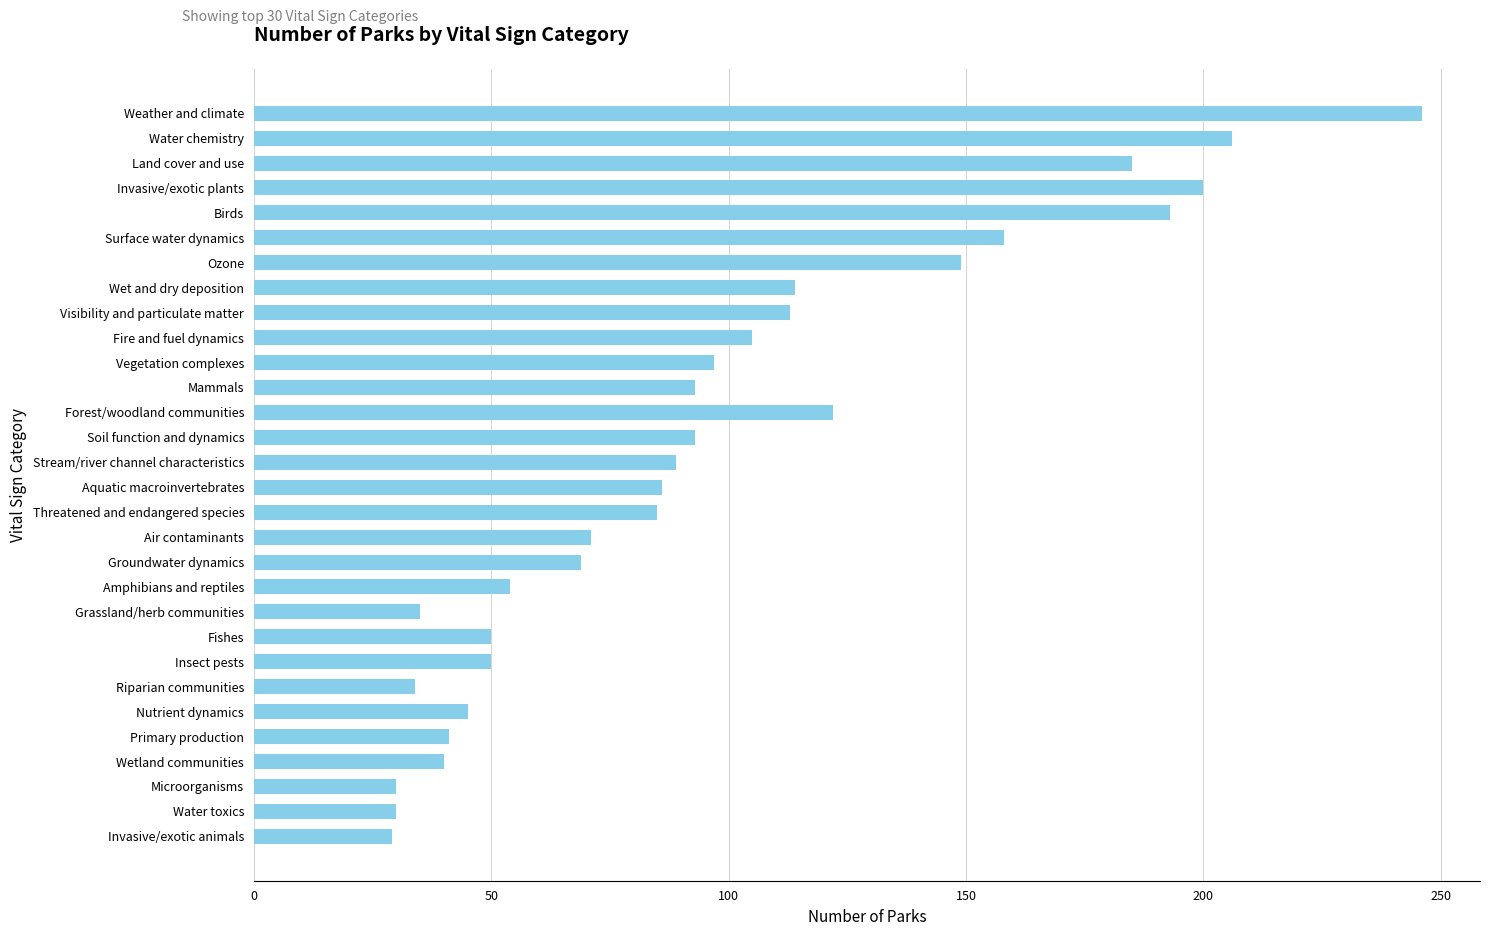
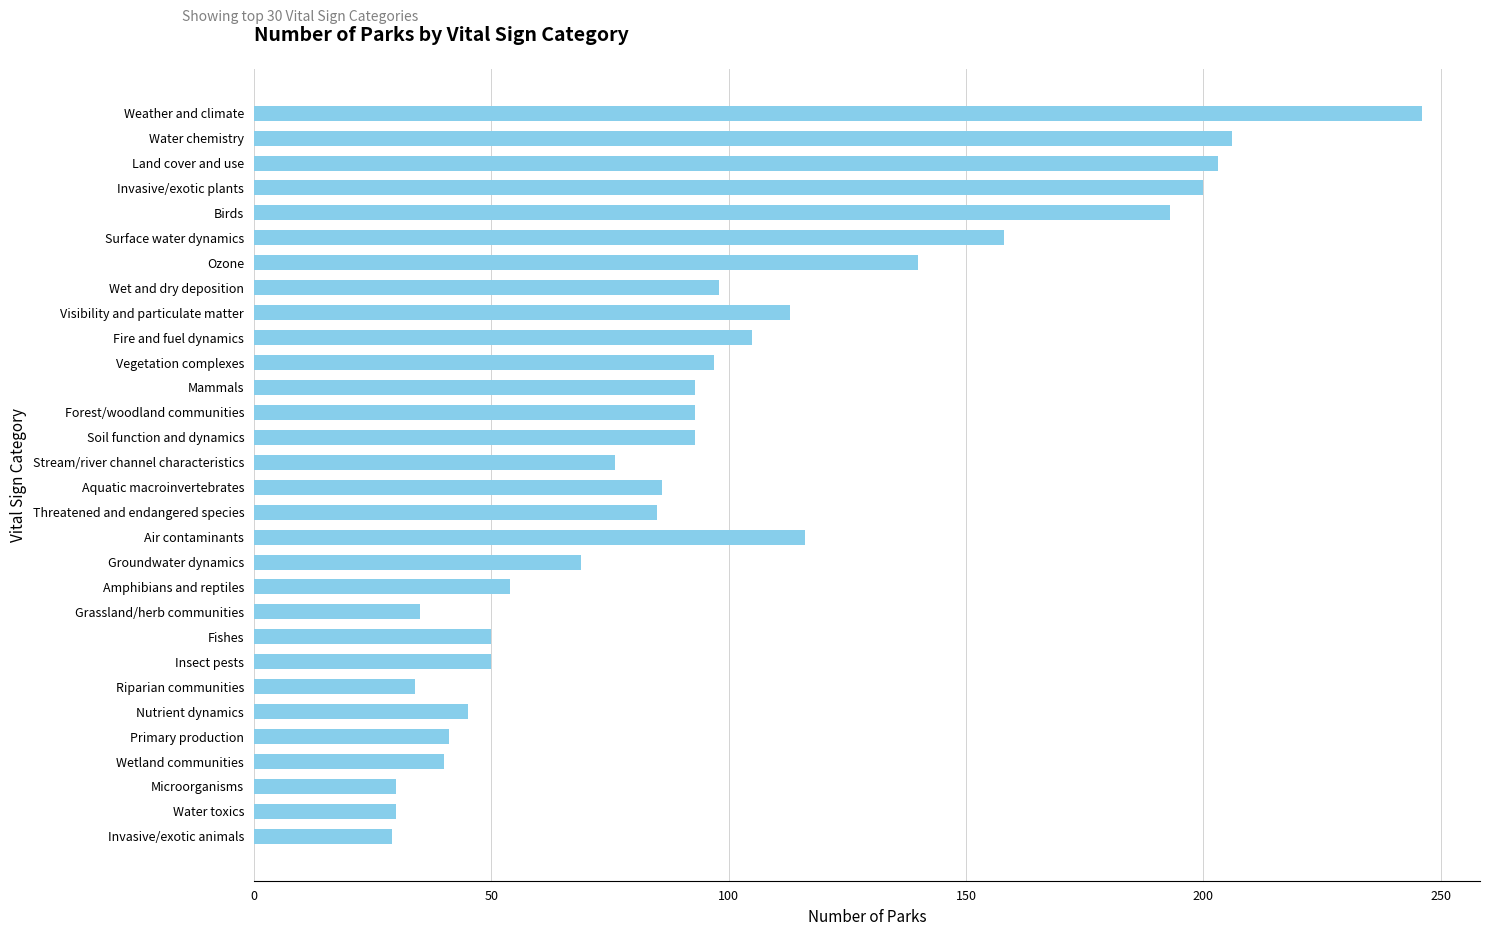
  {
    "Weather and climate": 246,
    "Water chemistry": 206,
-   "Land cover and use": 185,
+   "Land cover and use": 203,
    "Invasive/exotic plants": 200,
    "Birds": 193,
    "Surface water dynamics": 158,
-   "Ozone": 149,
-   "Wet and dry deposition": 114,
+   "Ozone": 140,
+   "Wet and dry deposition": 98,
    "Visibility and particulate matter": 113,
    "Fire and fuel dynamics": 105,
    "Vegetation complexes": 97,
    "Mammals": 93,
-   "Forest/woodland communities": 122,
+   "Forest/woodland communities": 93,
    "Soil function and dynamics": 93,
-   "Stream/river channel characteristics": 89,
+   "Stream/river channel characteristics": 76,
    "Aquatic macroinvertebrates": 86,
    "Threatened and endangered species": 85,
-   "Air contaminants": 71,
+   "Air contaminants": 116,
    "Groundwater dynamics": 69,
    "Amphibians and reptiles": 54,
    "Grassland/herb communities": 35,
    "Fishes": 50,
    "Insect pests": 50,
    "Riparian communities": 34,
    "Nutrient dynamics": 45,
    "Primary production": 41,
    "Wetland communities": 40,
    "Microorganisms": 30,
    "Water toxics": 30,
    "Invasive/exotic animals": 29
  }
